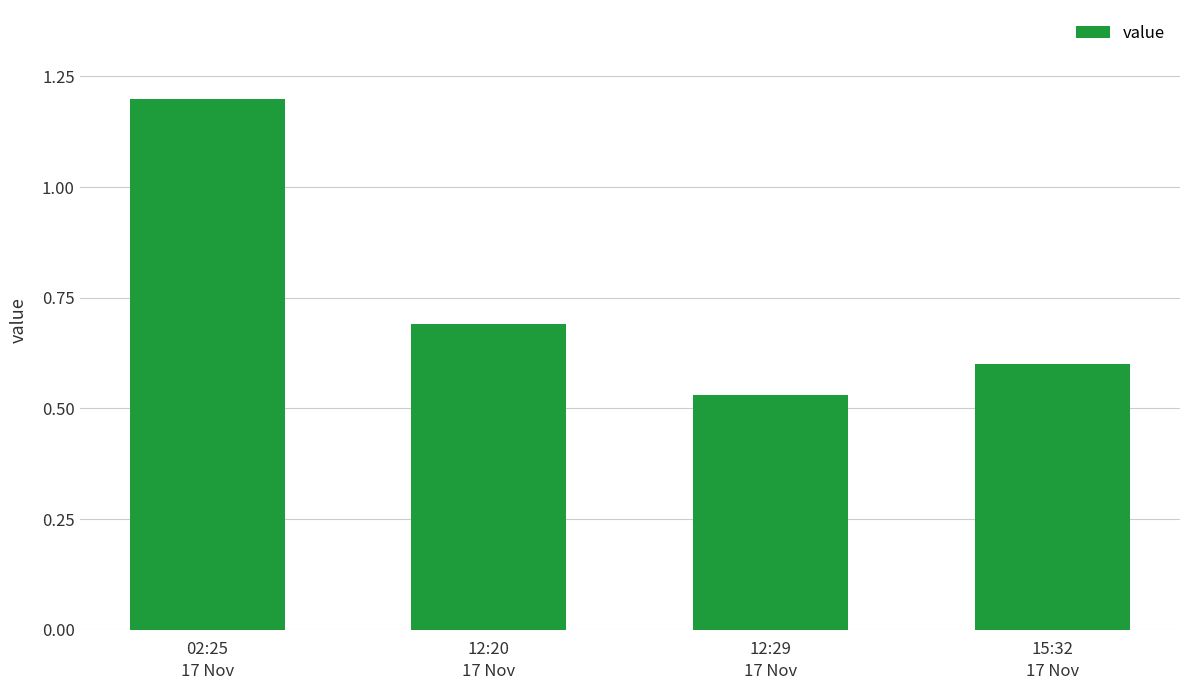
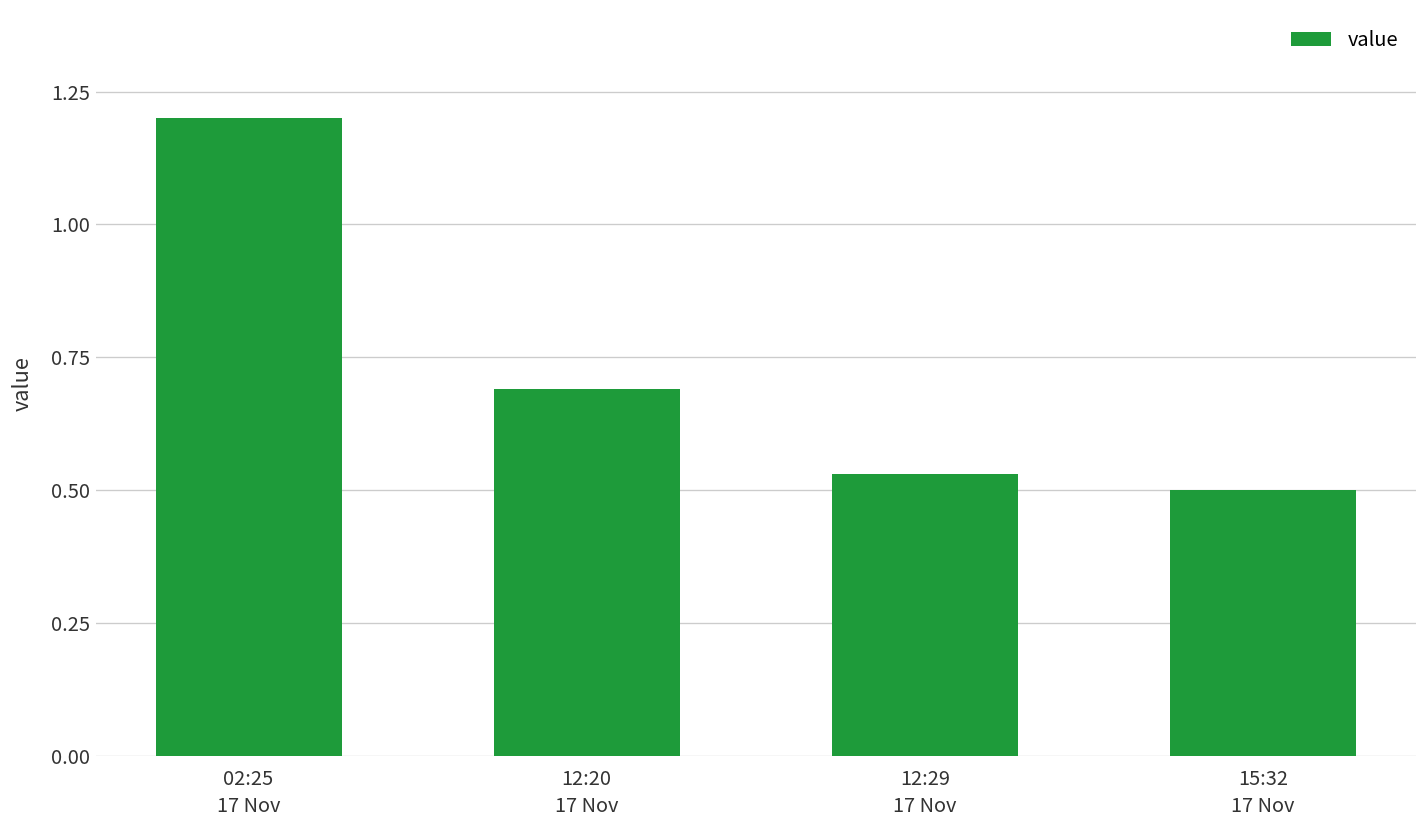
  {
    "02:25 17 Nov": 1.2,
    "12:20 17 Nov": 0.69,
    "12:29 17 Nov": 0.53,
-   "15:32 17 Nov": 0.6
+   "15:32 17 Nov": 0.5
  }
